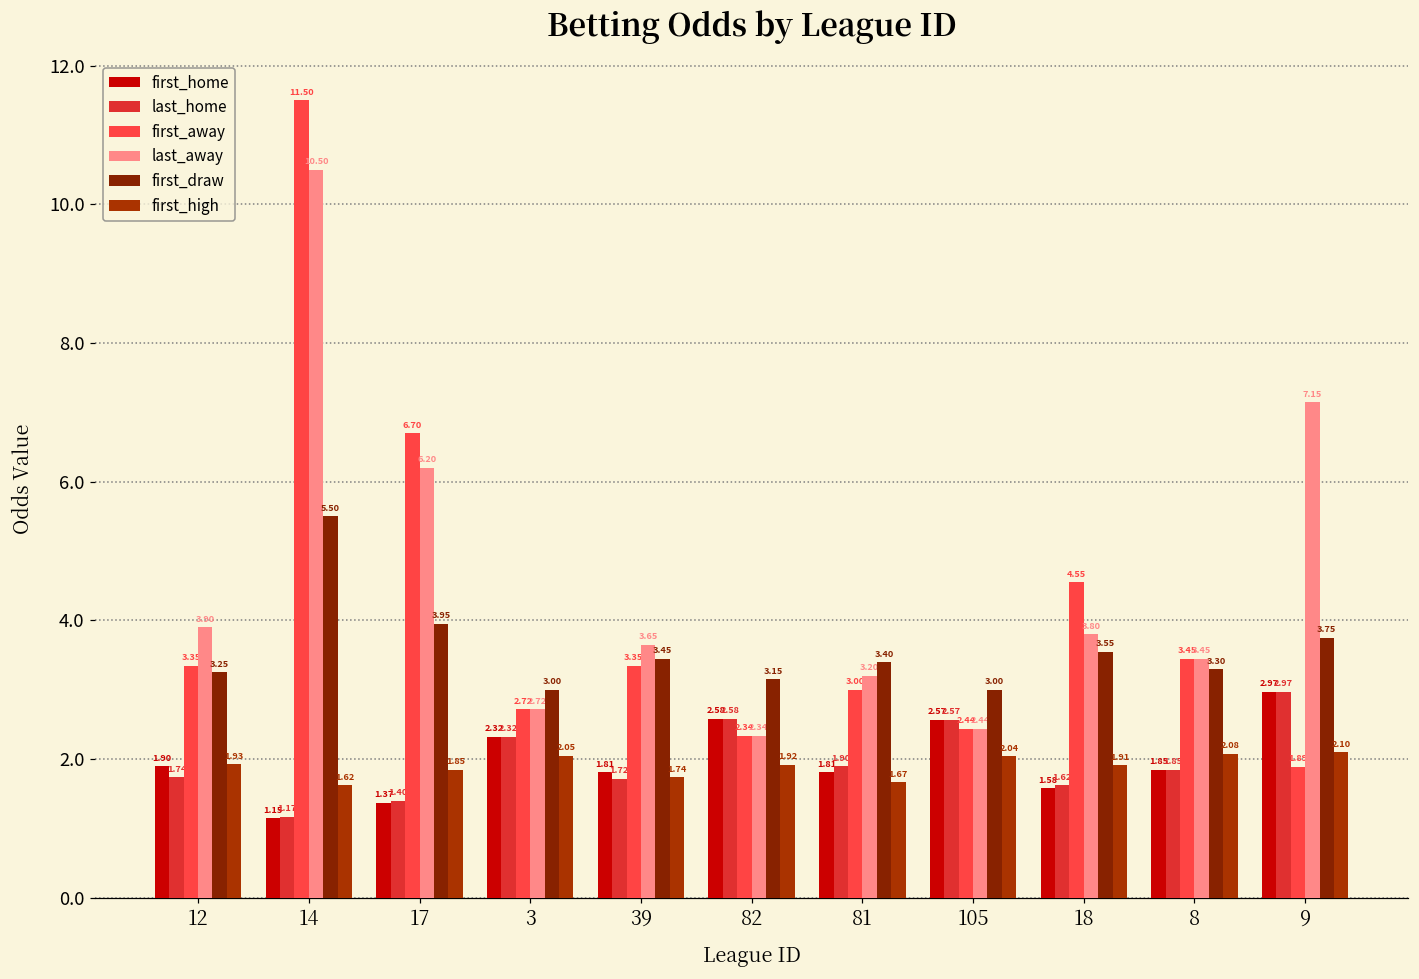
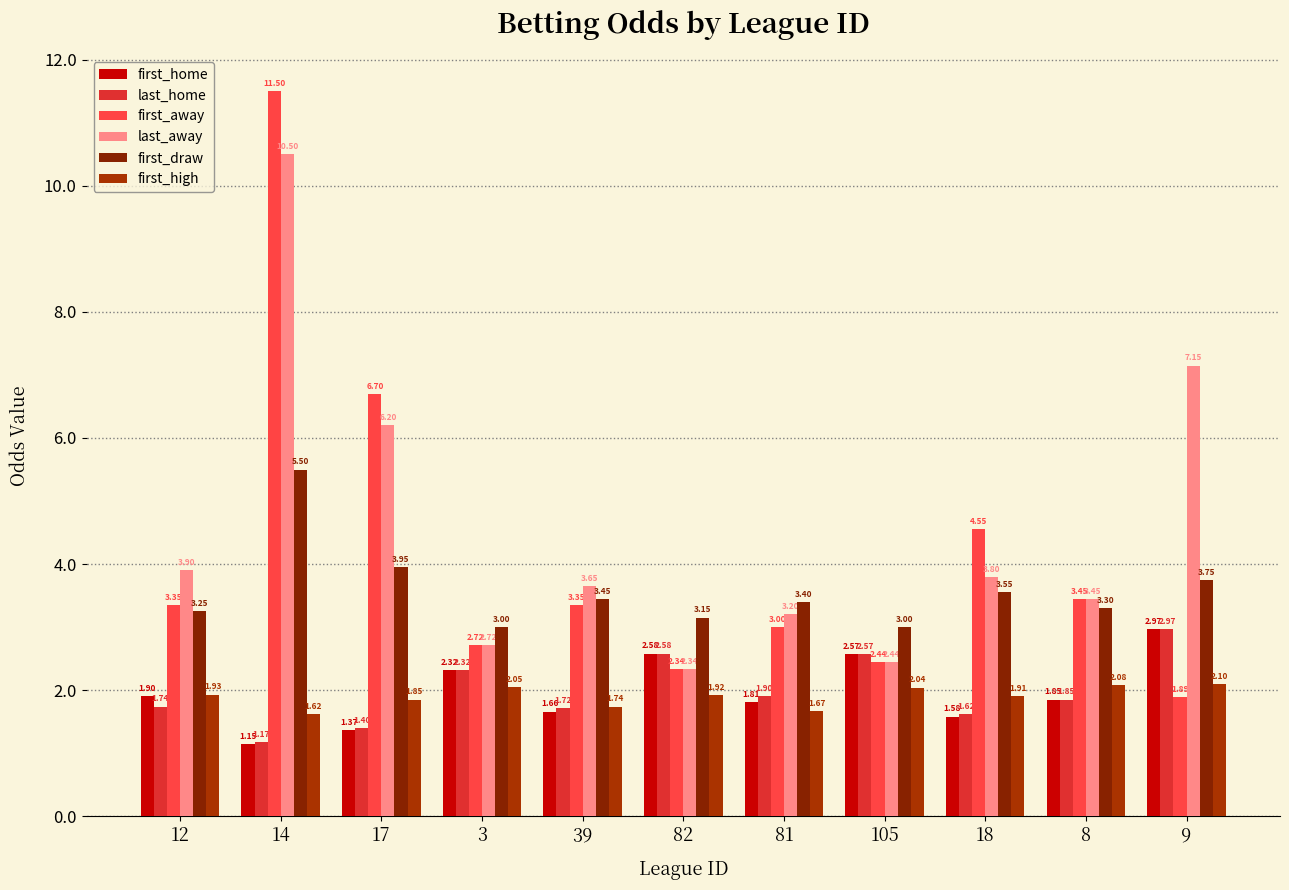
  {
    "first_home": {
      "12": 1.90,
-     "39": 1.81,
+     "39": 1.66,
      "81": 1.81
    },
    "last_away": {
      "12": 3.90,
      "14": 10.50,
      "17": 6.20,
      "39": 3.65,
      "81": 3.20,
      "18": 3.80,
      "9": 7.15
    }
  }
